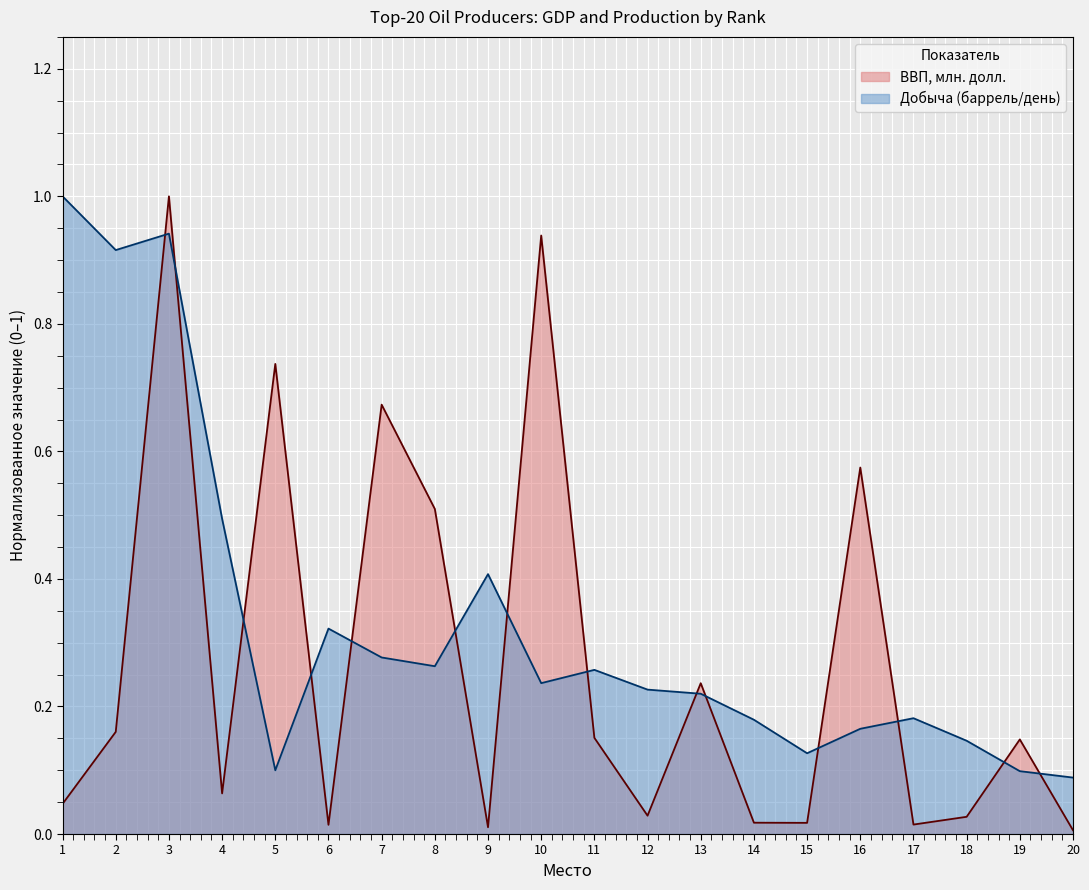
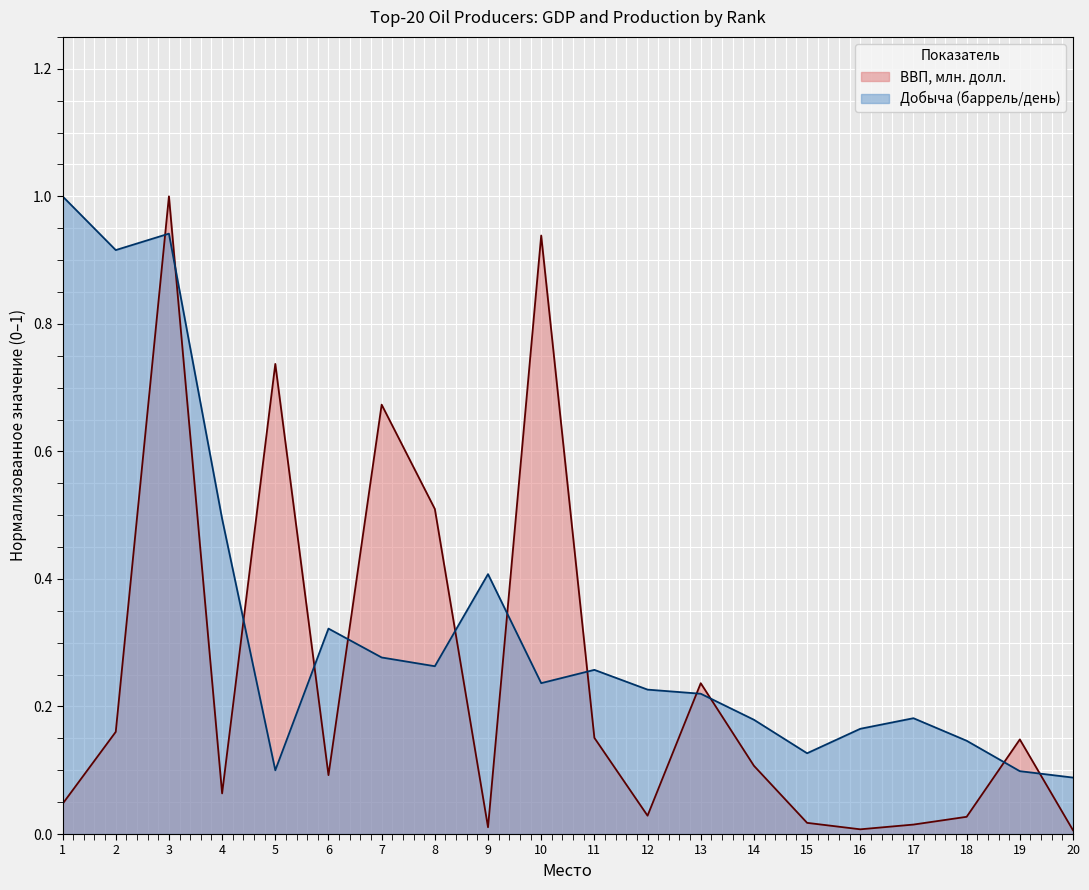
  {
    "ВВП, млн. долл.": {
      "1": 0.05,
      "2": 0.16,
      "3": 1.00,
      "4": 0.06,
      "5": 0.74,
-     "6": 0.01,
+     "6": 0.09,
      "7": 0.67,
      "8": 0.51,
      "9": 0.01,
      "10": 0.94,
      "11": 0.15,
      "12": 0.03,
      "13": 0.24,
-     "14": 0.02,
+     "14": 0.11,
      "15": 0.02,
-     "16": 0.57,
+     "16": 0.01,
      "17": 0.01,
      "18": 0.03,
      "19": 0.15,
      "20": 0.01
    },
    "Добыча (баррель/день)": {
      "1": 1.00,
      "2": 0.92,
      "3": 0.94,
      "4": 0.49,
      "5": 0.10,
      "6": 0.32,
      "7": 0.28,
      "8": 0.26,
      "9": 0.41,
      "10": 0.24,
      "11": 0.26,
      "12": 0.23,
      "13": 0.22,
      "14": 0.18,
      "15": 0.13,
      "16": 0.17,
      "17": 0.18,
      "18": 0.15,
      "19": 0.10,
      "20": 0.09
    }
  }
